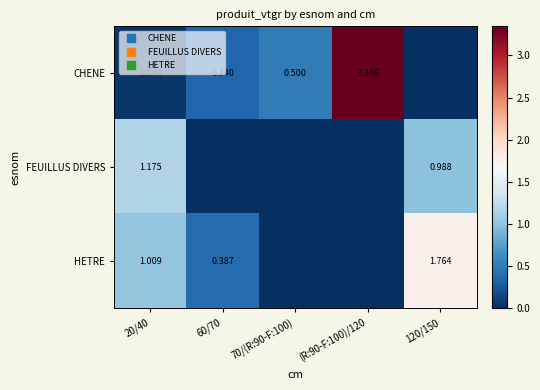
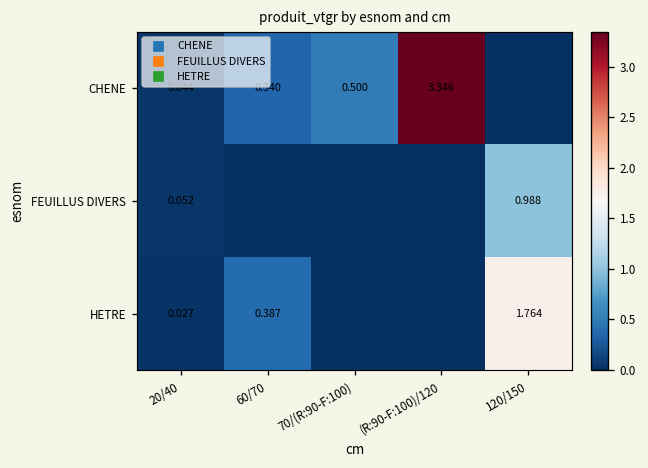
  {
    "FEUILLUS DIVERS": {
-     "20/40": 1.175
+     "20/40": 0.052
    },
    "HETRE": {
-     "20/40": 1.009
+     "20/40": 0.027
    }
  }
